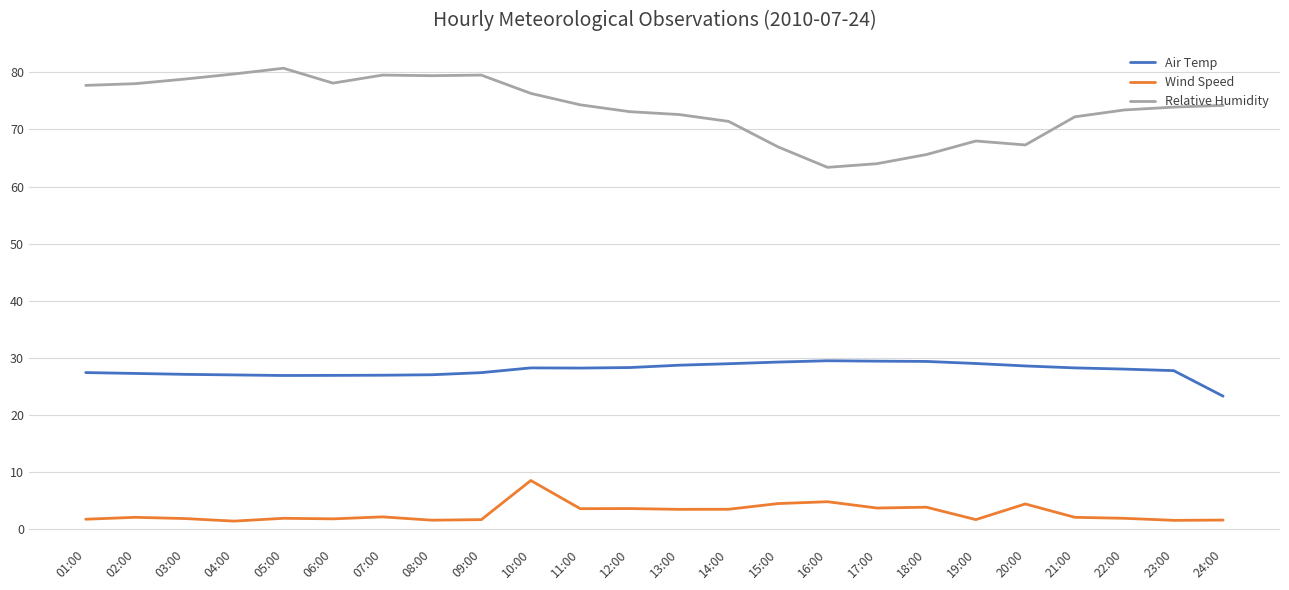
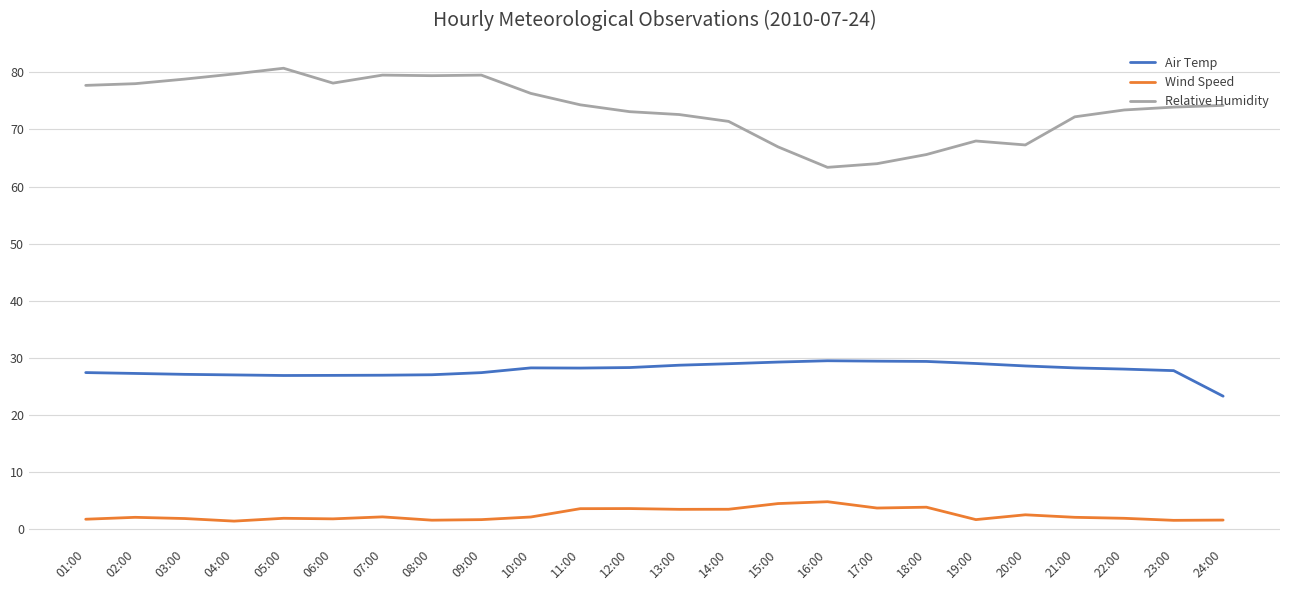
  {
    "Air Temp": {
      "01:00": 27,
      "02:00": 27,
      "03:00": 27,
      "04:00": 27,
      "05:00": 27,
      "06:00": 27,
      "07:00": 27,
      "08:00": 27,
      "09:00": 27,
      "10:00": 28,
      "11:00": 28,
      "12:00": 28,
      "13:00": 29,
      "14:00": 29,
      "15:00": 29,
      "16:00": 30,
      "17:00": 29,
      "18:00": 29,
      "19:00": 29,
      "20:00": 29,
      "21:00": 28,
      "22:00": 28,
      "23:00": 28,
      "24:00": 23
    },
    "Wind Speed": {
      "01:00": 2,
      "02:00": 2,
      "03:00": 2,
      "04:00": 1,
      "05:00": 2,
      "06:00": 2,
      "07:00": 2,
      "08:00": 2,
      "09:00": 2,
-     "10:00": 9,
+     "10:00": 2,
      "11:00": 4,
      "12:00": 4,
      "13:00": 4,
      "14:00": 4,
      "15:00": 5,
      "16:00": 5,
      "17:00": 4,
      "18:00": 4,
      "19:00": 2,
-     "20:00": 4,
+     "20:00": 3,
      "21:00": 2,
      "22:00": 2,
      "23:00": 2,
      "24:00": 2
    },
    "Relative Humidity": {
      "01:00": 78,
      "02:00": 78,
      "03:00": 79,
      "04:00": 80,
      "05:00": 81,
      "06:00": 78,
      "07:00": 80,
      "08:00": 79,
      "09:00": 80,
      "10:00": 76,
      "11:00": 74,
      "12:00": 73,
      "13:00": 73,
      "14:00": 71,
      "15:00": 67,
      "16:00": 63,
      "17:00": 64,
      "18:00": 66,
      "19:00": 68,
      "20:00": 67,
      "21:00": 72,
      "22:00": 73,
      "23:00": 74,
      "24:00": 74
    }
  }
